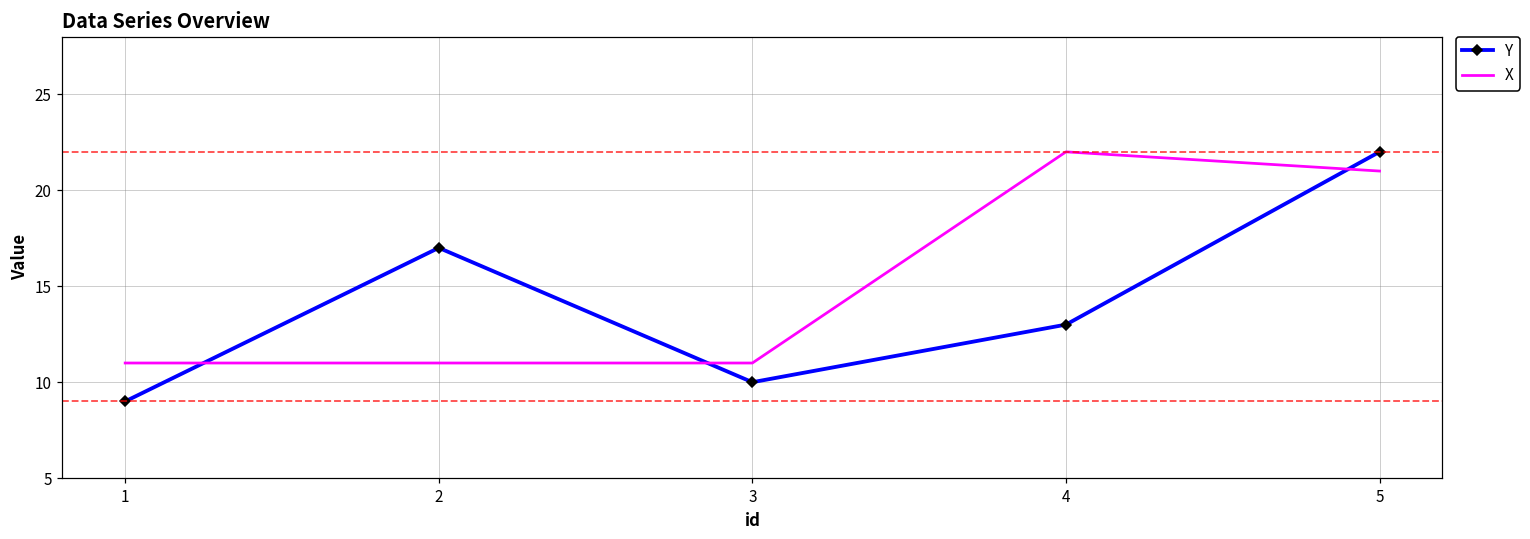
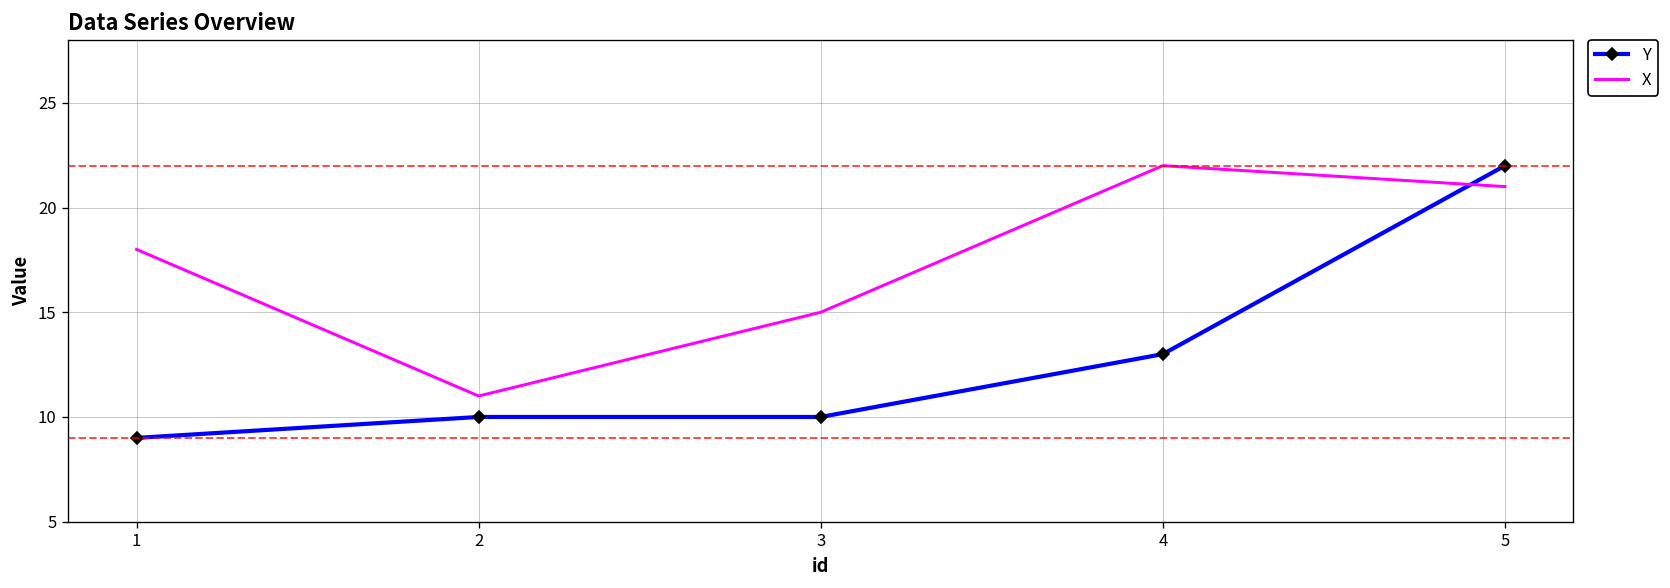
  {
    "Y": {
      "1": 9,
-     "2": 17,
+     "2": 10,
      "3": 10,
      "4": 13,
      "5": 22
    },
    "X": {
-     "1": 11,
+     "1": 18,
      "2": 11,
-     "3": 11,
+     "3": 15,
      "4": 22,
      "5": 21
    }
  }
